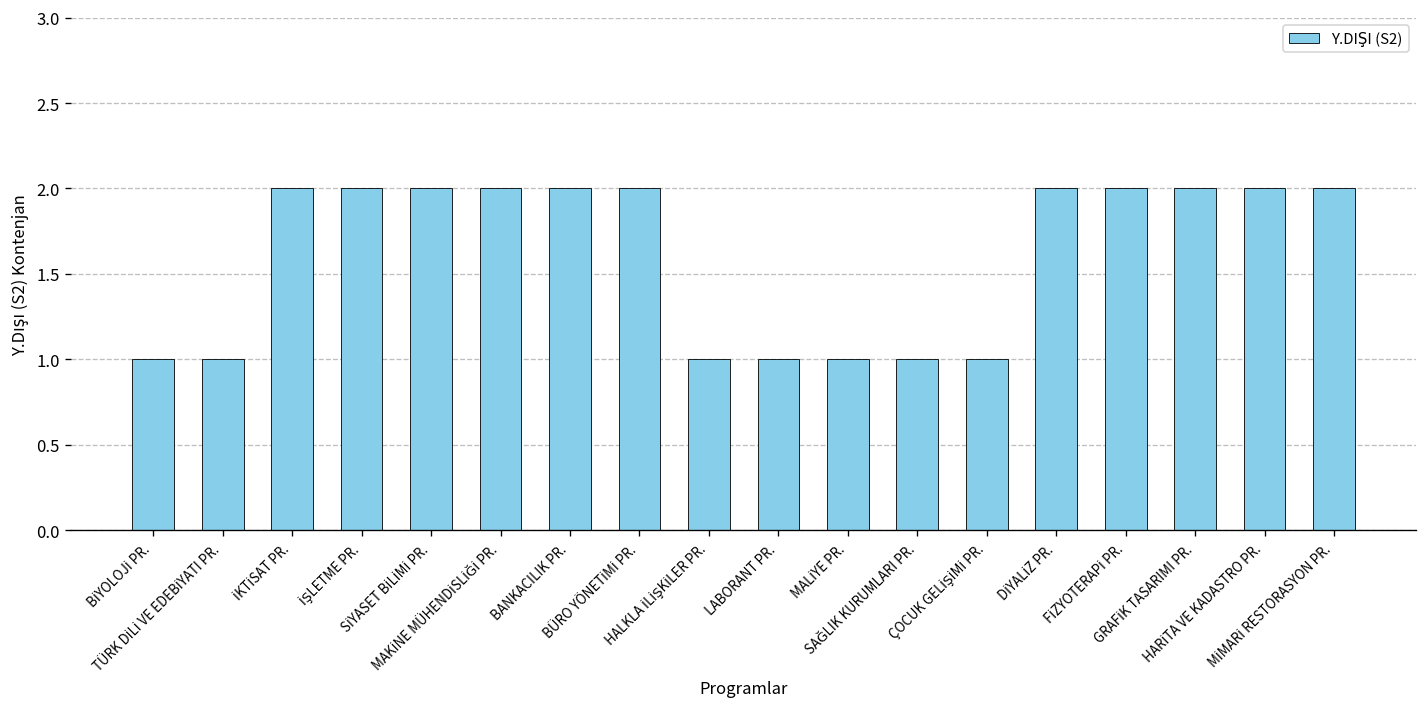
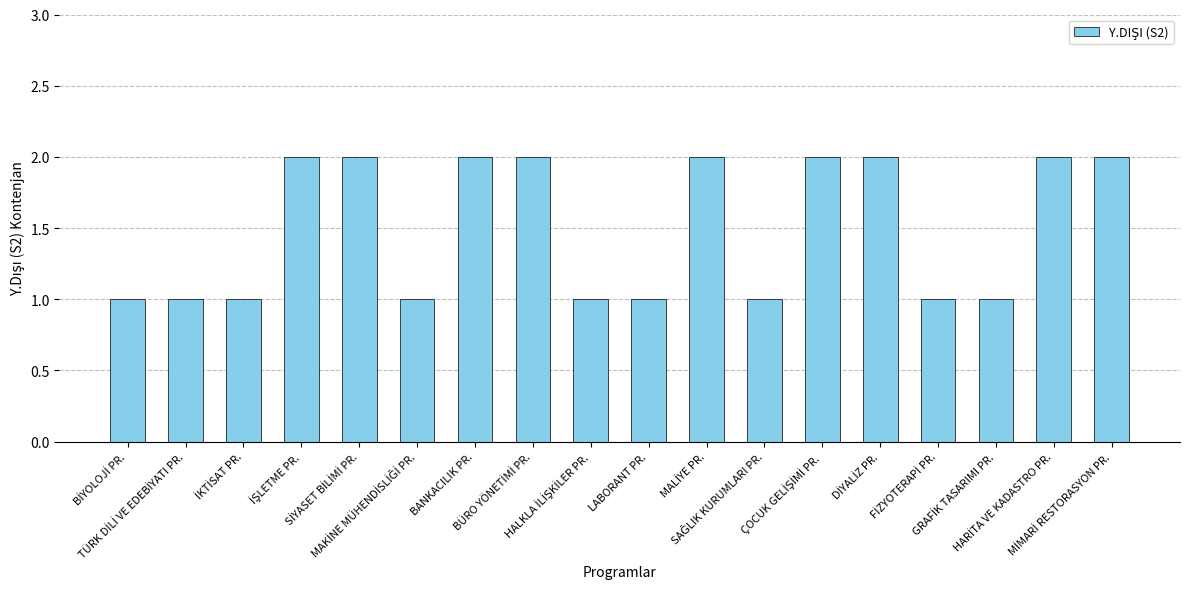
  {
    "BİYOLOJİ PR.": 1,
    "TÜRK DİLİ VE EDEBİYATI PR.": 1,
-   "İKTİSAT PR.": 2,
+   "İKTİSAT PR.": 1,
    "İŞLETME PR.": 2,
    "SİYASET BİLİMİ PR.": 2,
-   "MAKİNE MÜHENDİSLİĞİ PR.": 2,
+   "MAKİNE MÜHENDİSLİĞİ PR.": 1,
    "BANKACILIK PR.": 2,
    "BÜRO YÖNETİMİ PR.": 2,
    "HALKLA İLİŞKİLER PR.": 1,
    "LABORANT PR.": 1,
-   "MALİYE PR.": 1,
+   "MALİYE PR.": 2,
    "SAĞLIK KURUMLARI PR.": 1,
-   "ÇOCUK GELİŞİMİ PR.": 1,
+   "ÇOCUK GELİŞİMİ PR.": 2,
    "DİYALİZ PR.": 2,
-   "FİZYOTERAPİ PR.": 2,
-   "GRAFİK TASARIMI PR.": 2,
+   "FİZYOTERAPİ PR.": 1,
+   "GRAFİK TASARIMI PR.": 1,
    "HARİTA VE KADASTRO PR.": 2,
    "MİMARİ RESTORASYON PR.": 2
  }
